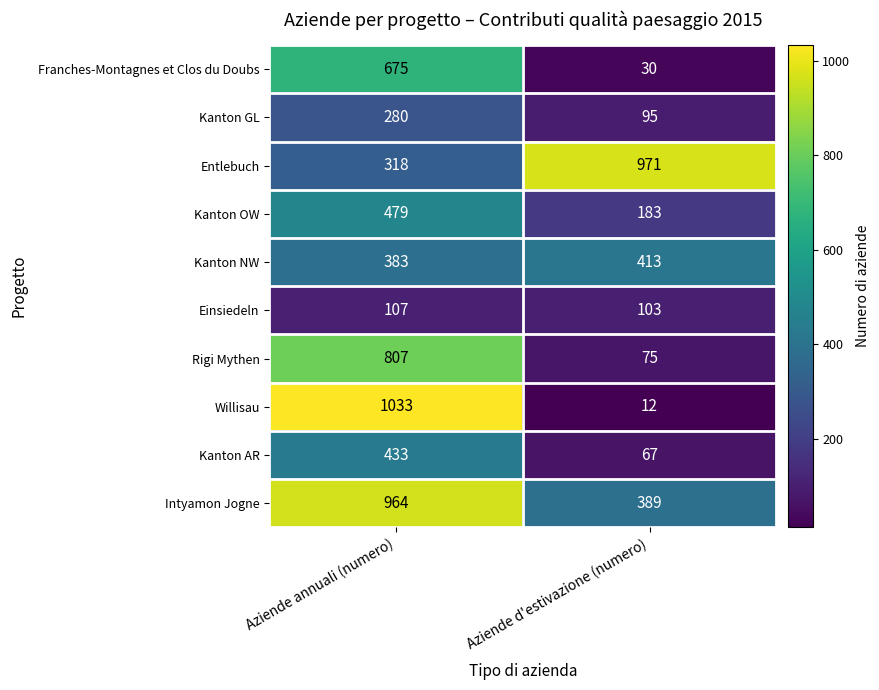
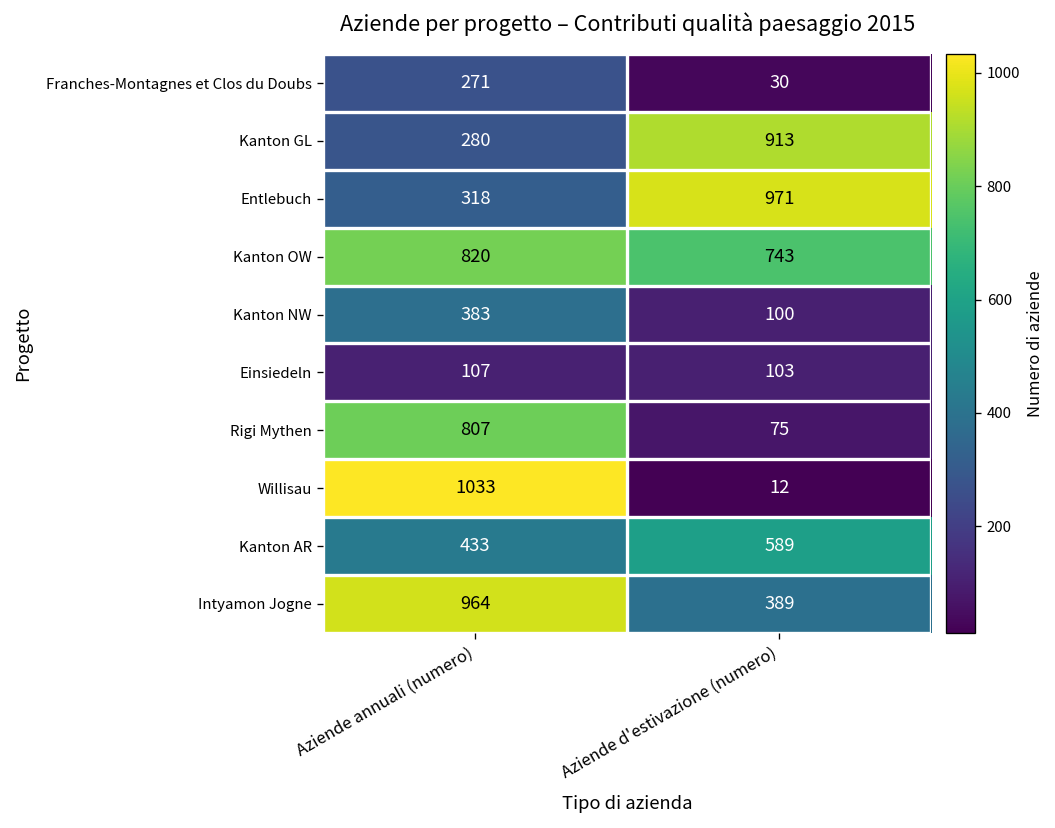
  {
    "Franches-Montagnes et Clos du Doubs": {
-     "Aziende annuali (numero)": 675,
+     "Aziende annuali (numero)": 271,
      "Aziende d'estivazione (numero)": 30
    },
    "Kanton GL": {
      "Aziende annuali (numero)": 280,
-     "Aziende d'estivazione (numero)": 95
+     "Aziende d'estivazione (numero)": 913
    },
    "Entlebuch": {
      "Aziende annuali (numero)": 318,
      "Aziende d'estivazione (numero)": 971
    },
    "Kanton OW": {
-     "Aziende annuali (numero)": 479,
-     "Aziende d'estivazione (numero)": 183
+     "Aziende annuali (numero)": 820,
+     "Aziende d'estivazione (numero)": 743
    },
    "Kanton NW": {
      "Aziende annuali (numero)": 383,
-     "Aziende d'estivazione (numero)": 413
+     "Aziende d'estivazione (numero)": 100
    },
    "Einsiedeln": {
      "Aziende annuali (numero)": 107,
      "Aziende d'estivazione (numero)": 103
    },
    "Rigi Mythen": {
      "Aziende annuali (numero)": 807,
      "Aziende d'estivazione (numero)": 75
    },
    "Willisau": {
      "Aziende annuali (numero)": 1033,
      "Aziende d'estivazione (numero)": 12
    },
    "Kanton AR": {
      "Aziende annuali (numero)": 433,
-     "Aziende d'estivazione (numero)": 67
+     "Aziende d'estivazione (numero)": 589
    },
    "Intyamon Jogne": {
      "Aziende annuali (numero)": 964,
      "Aziende d'estivazione (numero)": 389
    }
  }
